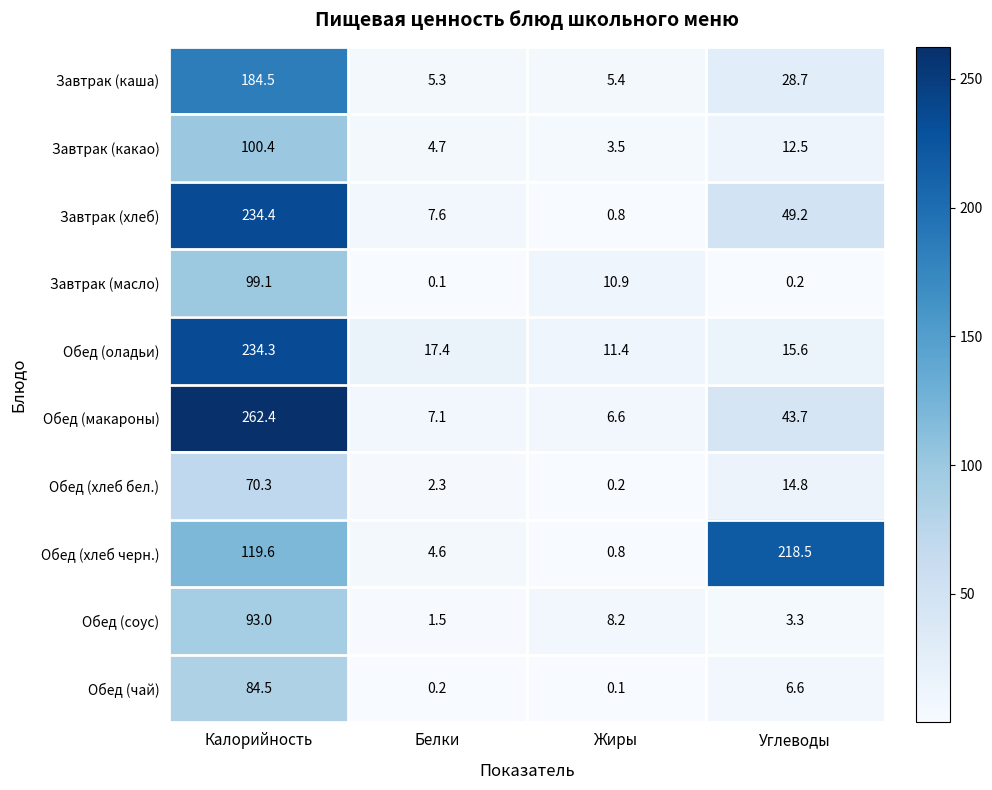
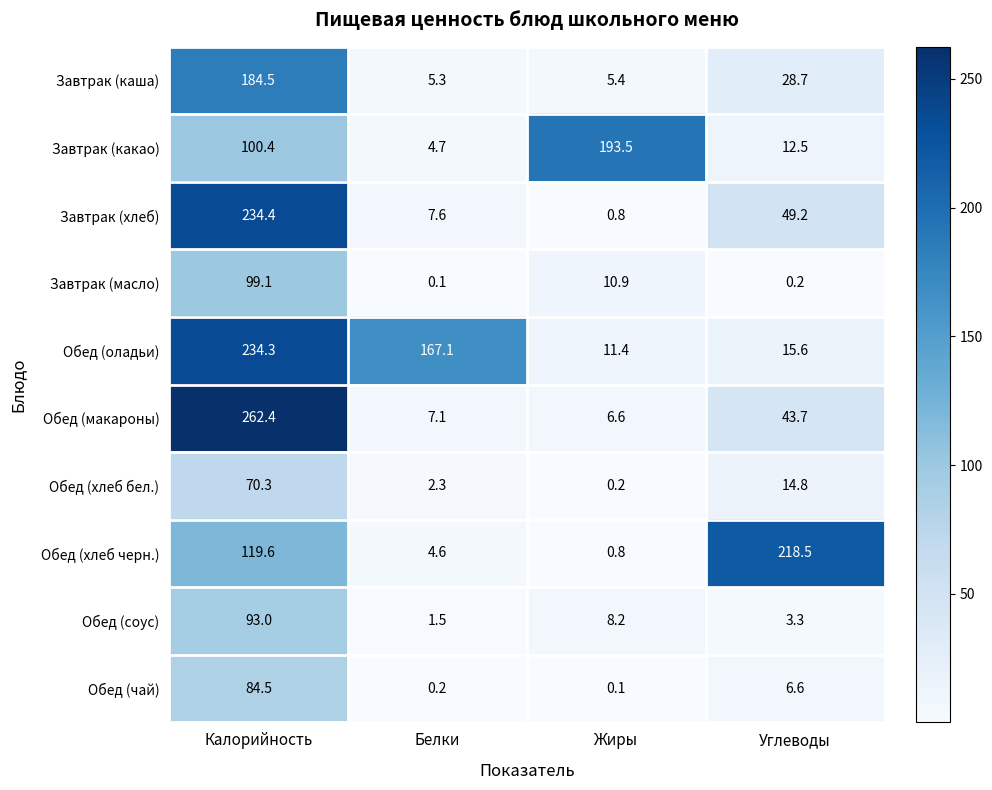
  {
    "Завтрак (каша)": {
      "Калорийность": 184.5,
      "Белки": 5.3,
      "Жиры": 5.4,
      "Углеводы": 28.7
    },
    "Завтрак (какао)": {
      "Калорийность": 100.4,
      "Белки": 4.7,
-     "Жиры": 3.5,
+     "Жиры": 193.5,
      "Углеводы": 12.5
    },
    "Завтрак (хлеб)": {
      "Калорийность": 234.4,
      "Белки": 7.6,
      "Жиры": 0.8,
      "Углеводы": 49.2
    },
    "Завтрак (масло)": {
      "Калорийность": 99.1,
      "Белки": 0.1,
      "Жиры": 10.9,
      "Углеводы": 0.2
    },
    "Обед (оладьи)": {
      "Калорийность": 234.3,
-     "Белки": 17.4,
+     "Белки": 167.1,
      "Жиры": 11.4,
      "Углеводы": 15.6
    },
    "Обед (макароны)": {
      "Калорийность": 262.4,
      "Белки": 7.1,
      "Жиры": 6.6,
      "Углеводы": 43.7
    },
    "Обед (хлеб бел.)": {
      "Калорийность": 70.3,
      "Белки": 2.3,
      "Жиры": 0.2,
      "Углеводы": 14.8
    },
    "Обед (хлеб черн.)": {
      "Калорийность": 119.6,
      "Белки": 4.6,
      "Жиры": 0.8,
      "Углеводы": 218.5
    },
    "Обед (соус)": {
      "Калорийность": 93.0,
      "Белки": 1.5,
      "Жиры": 8.2,
      "Углеводы": 3.3
    },
    "Обед (чай)": {
      "Калорийность": 84.5,
      "Белки": 0.2,
      "Жиры": 0.1,
      "Углеводы": 6.6
    }
  }
